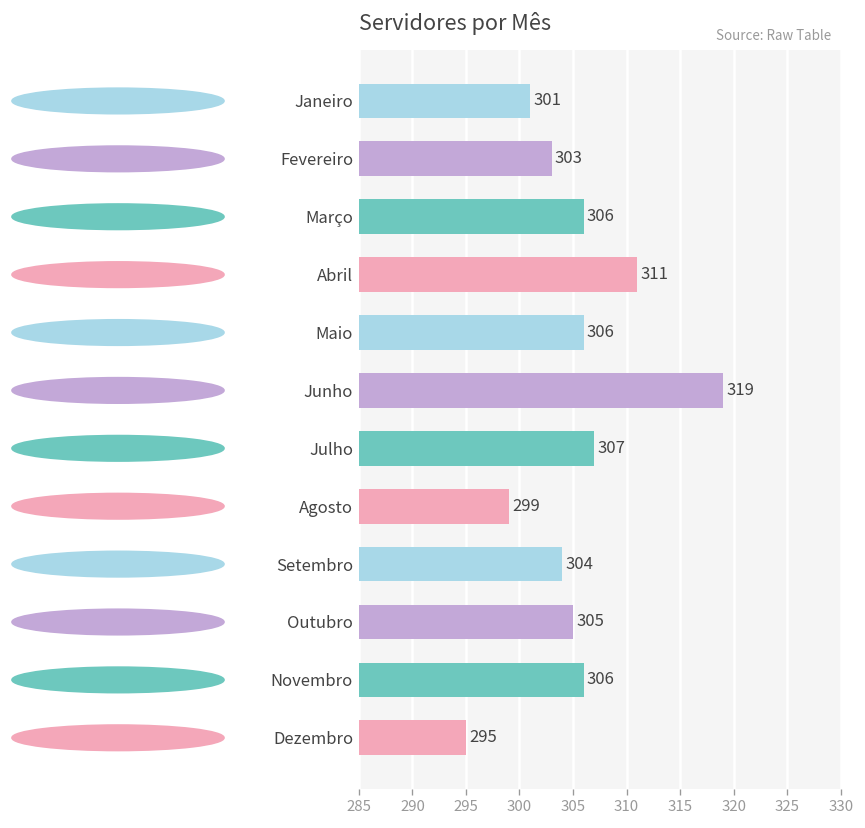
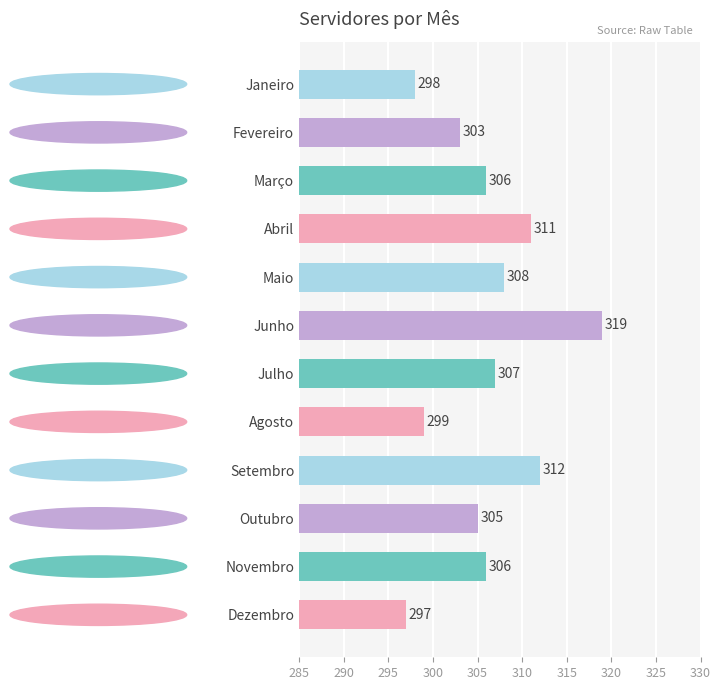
  {
-   "Janeiro": 301,
+   "Janeiro": 298,
    "Fevereiro": 303,
    "Março": 306,
    "Abril": 311,
-   "Maio": 306,
+   "Maio": 308,
    "Junho": 319,
    "Julho": 307,
    "Agosto": 299,
-   "Setembro": 304,
+   "Setembro": 312,
    "Outubro": 305,
    "Novembro": 306,
-   "Dezembro": 295
+   "Dezembro": 297
  }
